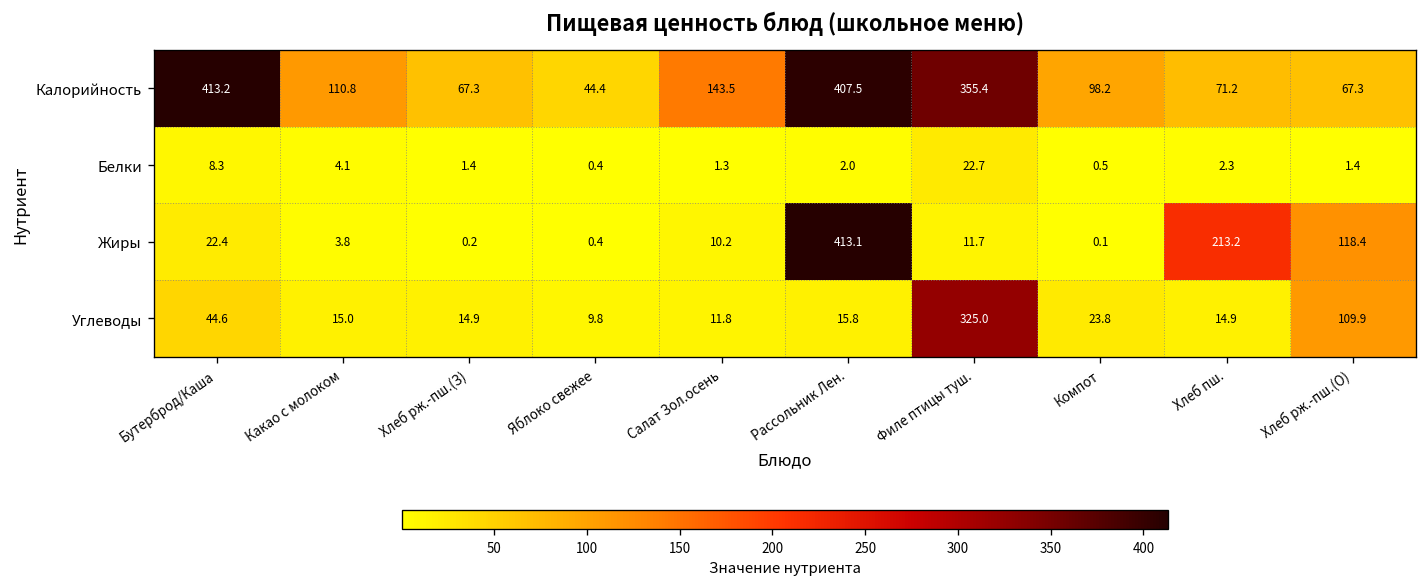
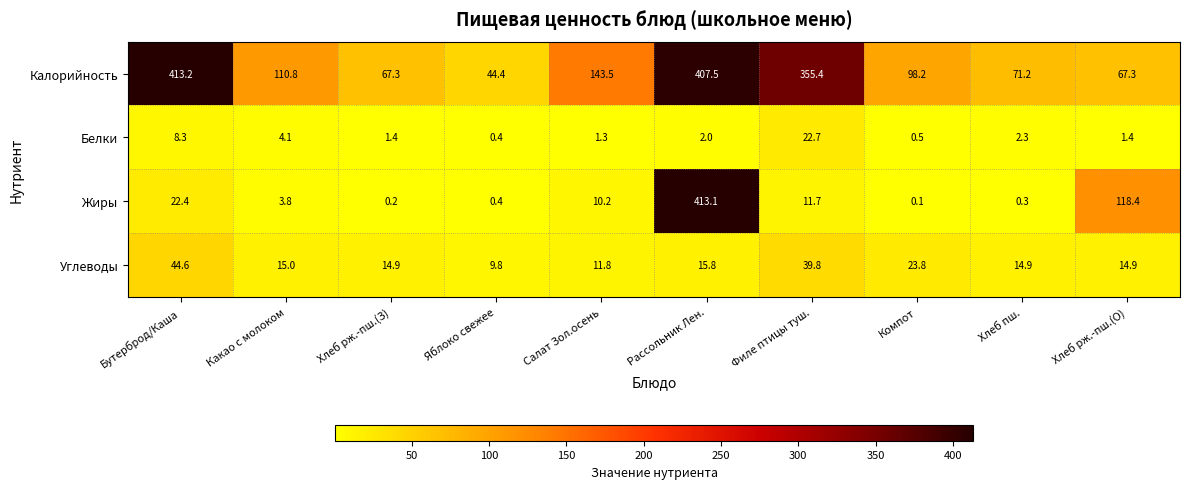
  {
    "Калорийность": {
      "Бутерброд/Каша": 413.2,
      "Какао с молоком": 110.8,
      "Хлеб рж.-пш.(З)": 67.3,
      "Яблоко свежее": 44.4,
      "Салат Зол.осень": 143.5,
      "Рассольник Лен.": 407.5,
      "Филе птицы туш.": 355.4,
      "Компот": 98.2,
      "Хлеб пш.": 71.2,
      "Хлеб рж.-пш.(О)": 67.3
    },
    "Белки": {
      "Бутерброд/Каша": 8.3,
      "Какао с молоком": 4.1,
      "Хлеб рж.-пш.(З)": 1.4,
      "Яблоко свежее": 0.4,
      "Салат Зол.осень": 1.3,
      "Рассольник Лен.": 2.0,
      "Филе птицы туш.": 22.7,
      "Компот": 0.5,
      "Хлеб пш.": 2.3,
      "Хлеб рж.-пш.(О)": 1.4
    },
    "Жиры": {
      "Бутерброд/Каша": 22.4,
      "Какао с молоком": 3.8,
      "Хлеб рж.-пш.(З)": 0.2,
      "Яблоко свежее": 0.4,
      "Салат Зол.осень": 10.2,
      "Рассольник Лен.": 413.1,
      "Филе птицы туш.": 11.7,
      "Компот": 0.1,
-     "Хлеб пш.": 213.2,
+     "Хлеб пш.": 0.3,
      "Хлеб рж.-пш.(О)": 118.4
    },
    "Углеводы": {
      "Бутерброд/Каша": 44.6,
      "Какао с молоком": 15.0,
      "Хлеб рж.-пш.(З)": 14.9,
      "Яблоко свежее": 9.8,
      "Салат Зол.осень": 11.8,
      "Рассольник Лен.": 15.8,
-     "Филе птицы туш.": 325.0,
+     "Филе птицы туш.": 39.8,
      "Компот": 23.8,
      "Хлеб пш.": 14.9,
-     "Хлеб рж.-пш.(О)": 109.9
+     "Хлеб рж.-пш.(О)": 14.9
    }
  }
